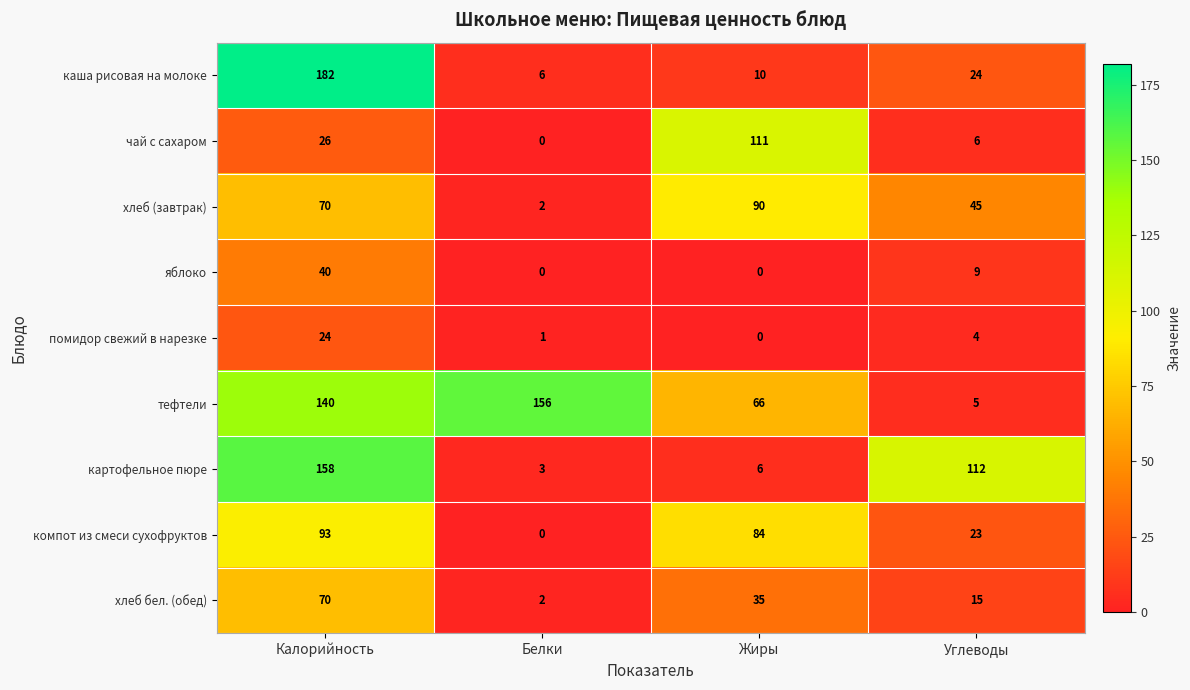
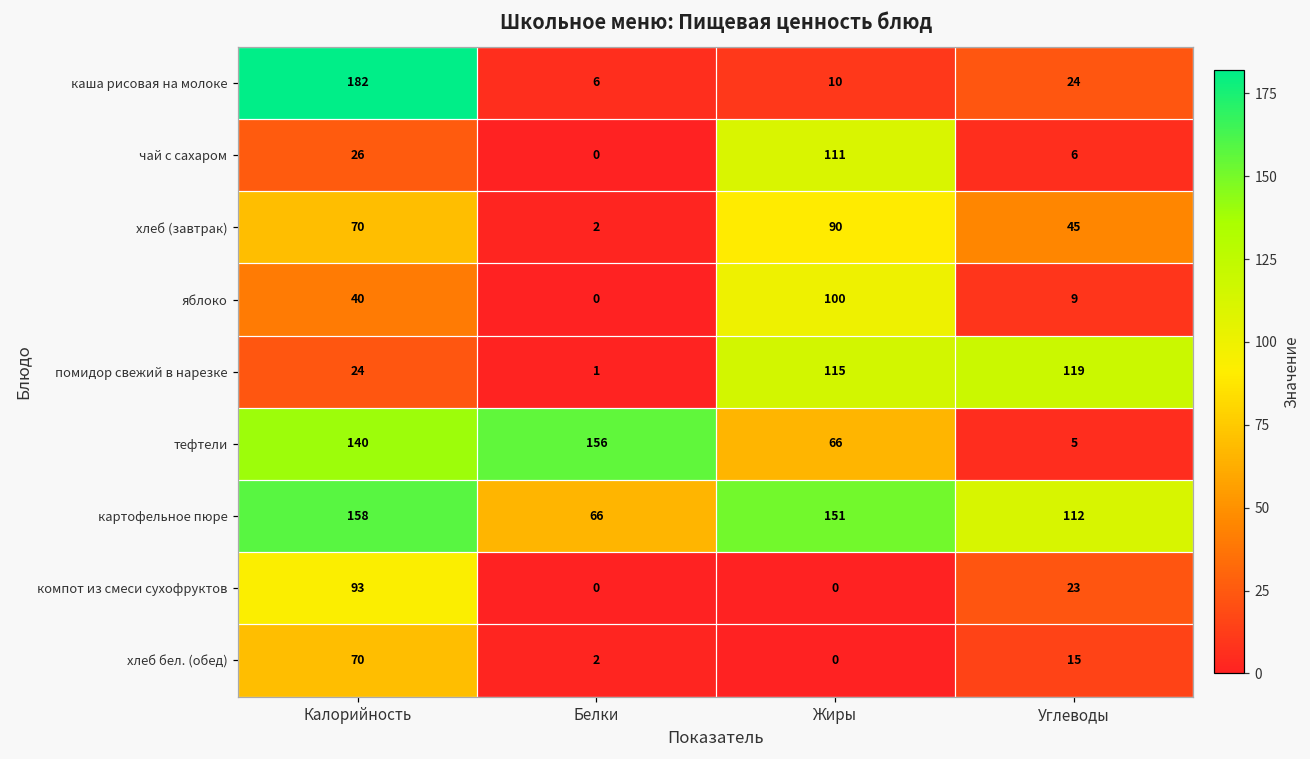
  {
    "каша рисовая на молоке": {
      "Калорийность": 182,
      "Белки": 6,
      "Жиры": 10,
      "Углеводы": 24
    },
    "чай с сахаром": {
      "Калорийность": 26,
      "Белки": 0,
      "Жиры": 111,
      "Углеводы": 6
    },
    "хлеб (завтрак)": {
      "Калорийность": 70,
      "Белки": 2,
      "Жиры": 90,
      "Углеводы": 45
    },
    "яблоко": {
      "Калорийность": 40,
      "Белки": 0,
-     "Жиры": 0,
+     "Жиры": 100,
      "Углеводы": 9
    },
    "помидор свежий в нарезке": {
      "Калорийность": 24,
      "Белки": 1,
-     "Жиры": 0,
-     "Углеводы": 4
+     "Жиры": 115,
+     "Углеводы": 119
    },
    "тефтели": {
      "Калорийность": 140,
      "Белки": 156,
      "Жиры": 66,
      "Углеводы": 5
    },
    "картофельное пюре": {
      "Калорийность": 158,
-     "Белки": 3,
-     "Жиры": 6,
+     "Белки": 66,
+     "Жиры": 151,
      "Углеводы": 112
    },
    "компот из смеси сухофруктов": {
      "Калорийность": 93,
      "Белки": 0,
-     "Жиры": 84,
+     "Жиры": 0,
      "Углеводы": 23
    },
    "хлеб бел. (обед)": {
      "Калорийность": 70,
      "Белки": 2,
-     "Жиры": 35,
+     "Жиры": 0,
      "Углеводы": 15
    }
  }
